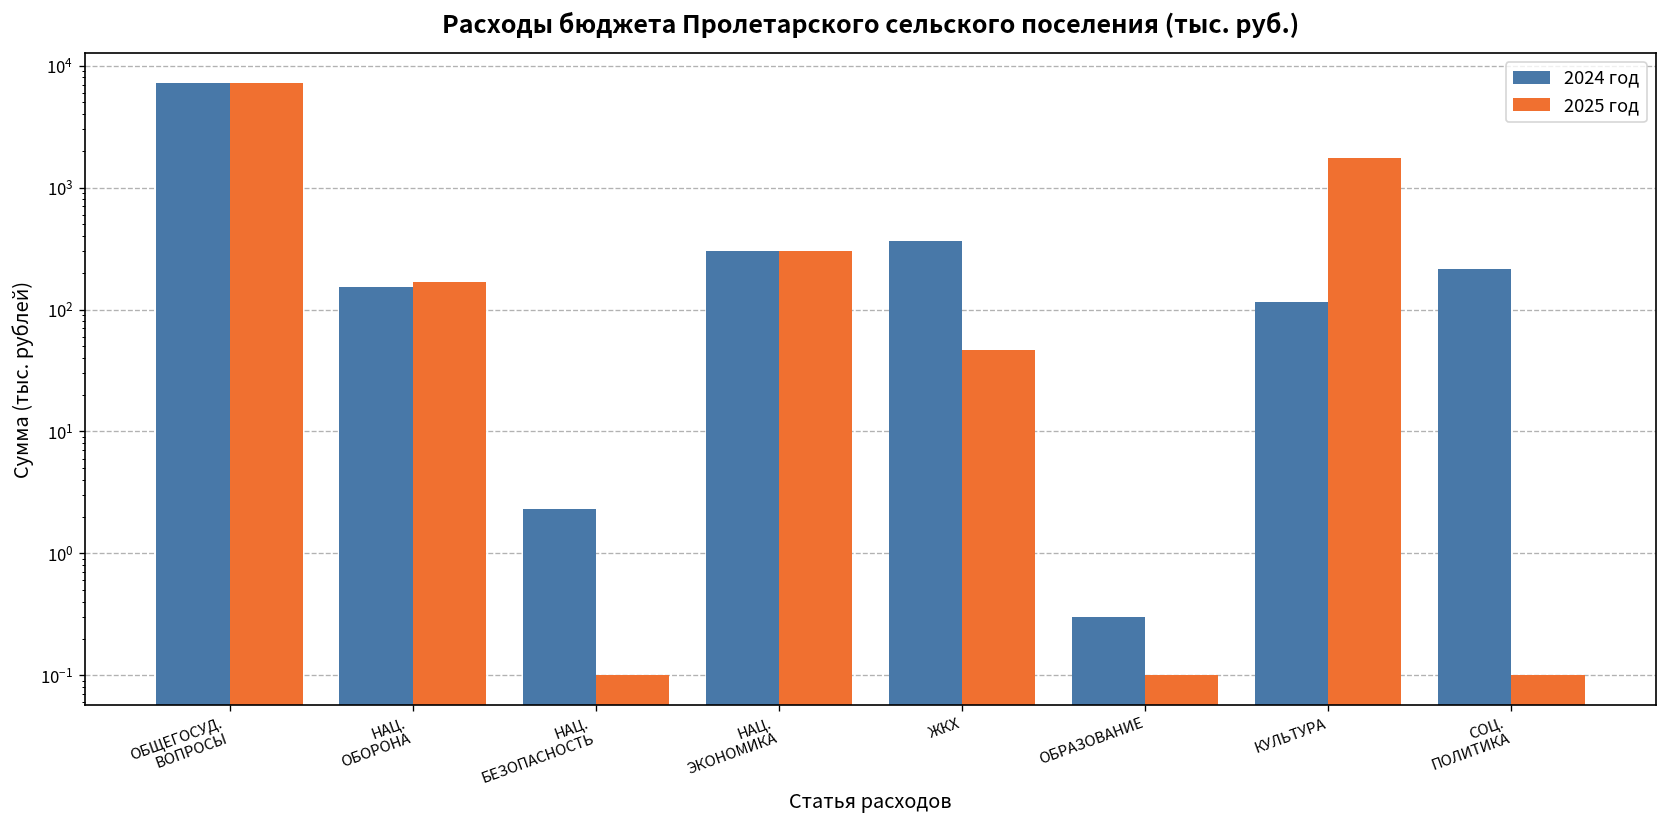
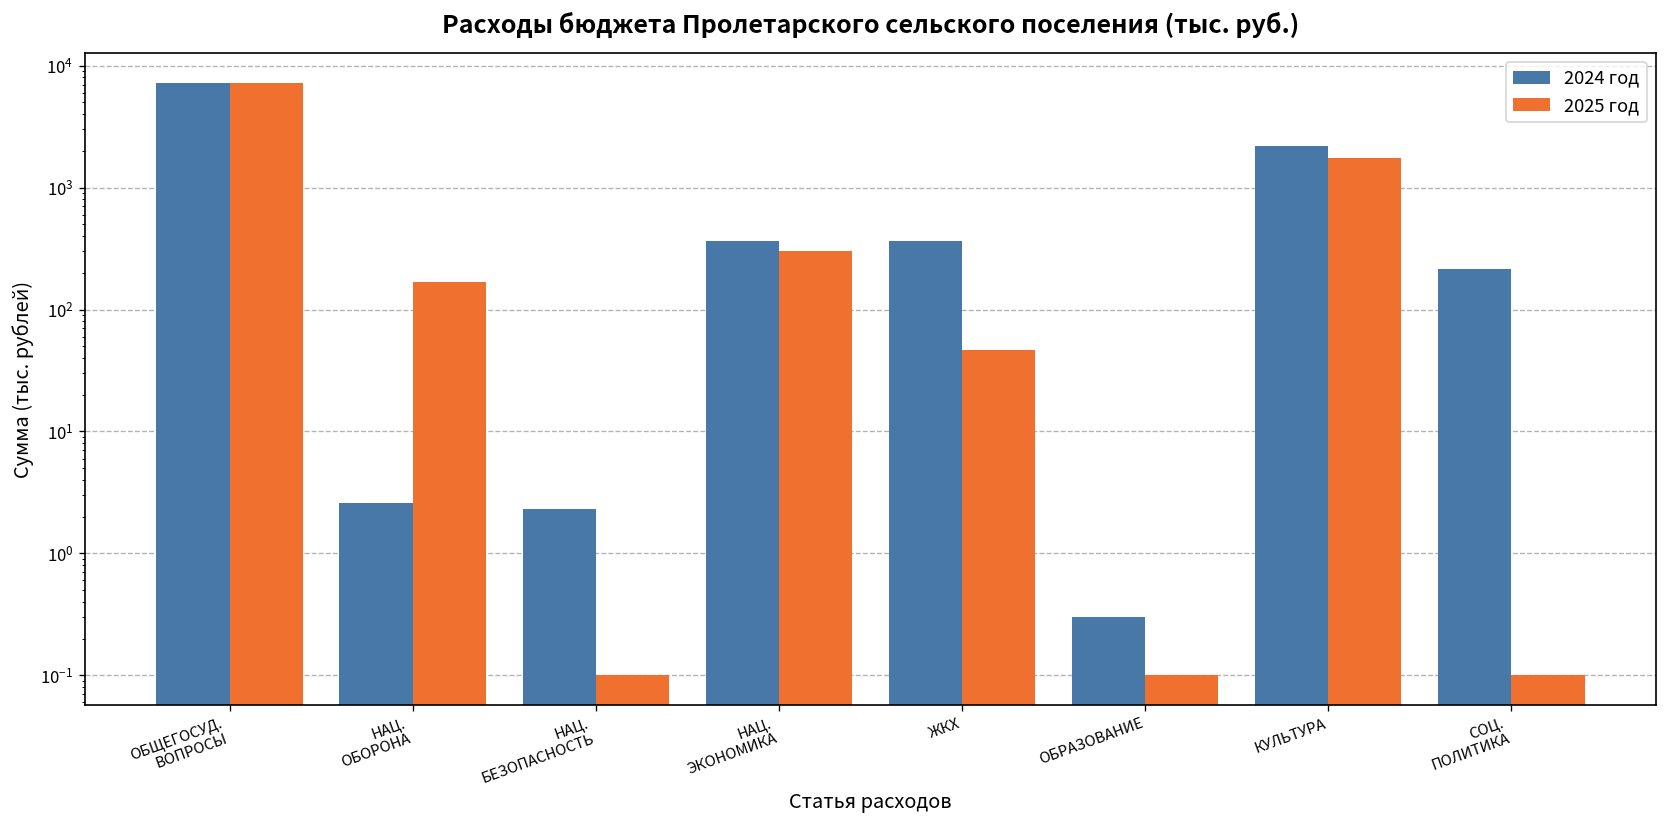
  {
    "2024 год": {
      "ОБЩЕГОСУД. ВОПРОСЫ": 7000,
-     "НАЦ. ОБОРОНА": 150,
+     "НАЦ. ОБОРОНА": 2.6,
      "НАЦ. БЕЗОПАСНОСТЬ": 2.3,
-     "НАЦ. ЭКОНОМИКА": 300,
+     "НАЦ. ЭКОНОМИКА": 360,
      "ЖКХ": 370,
      "ОБРАЗОВАНИЕ": 0.3,
-     "КУЛЬТУРА": 110,
+     "КУЛЬТУРА": 2200,
      "СОЦ. ПОЛИТИКА": 220
    },
    "2025 год": {
      "ОБЩЕГОСУД. ВОПРОСЫ": 7000,
      "НАЦ. ОБОРОНА": 170,
      "НАЦ. БЕЗОПАСНОСТЬ": 0.1,
      "НАЦ. ЭКОНОМИКА": 300,
      "ЖКХ": 50,
      "ОБРАЗОВАНИЕ": 0.1,
      "КУЛЬТУРА": 1700,
      "СОЦ. ПОЛИТИКА": 0.1
    }
  }
